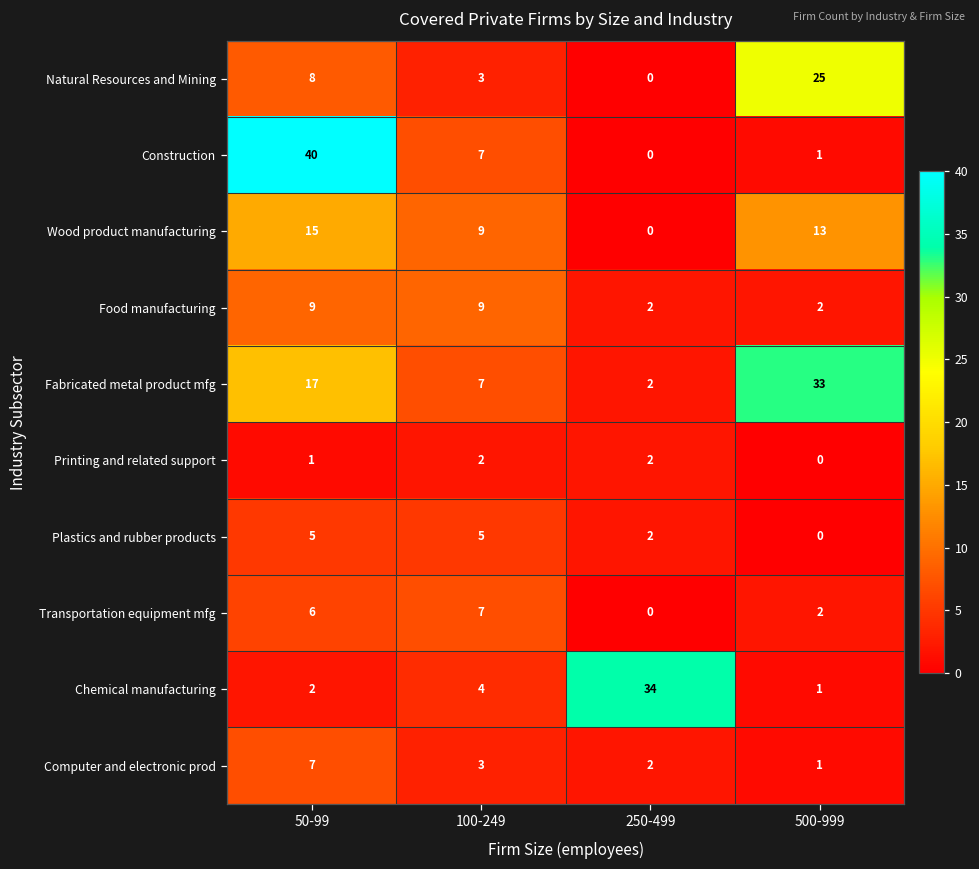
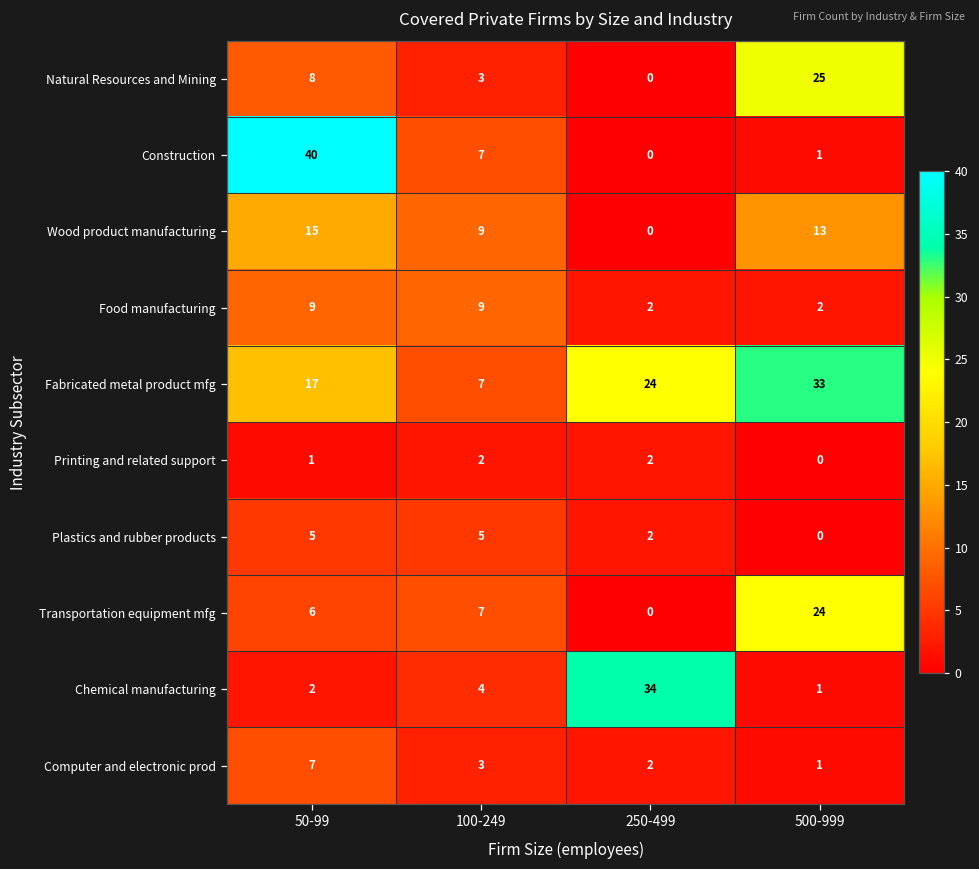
  {
    "Natural Resources and Mining": {
      "50-99": 8,
      "100-249": 3,
      "250-499": 0,
      "500-999": 25
    },
    "Construction": {
      "50-99": 40,
      "100-249": 7,
      "250-499": 0,
      "500-999": 1
    },
    "Wood product manufacturing": {
      "50-99": 15,
      "100-249": 9,
      "250-499": 0,
      "500-999": 13
    },
    "Food manufacturing": {
      "50-99": 9,
      "100-249": 9,
      "250-499": 2,
      "500-999": 2
    },
    "Fabricated metal product mfg": {
      "50-99": 17,
      "100-249": 7,
-     "250-499": 2,
+     "250-499": 24,
      "500-999": 33
    },
    "Printing and related support": {
      "50-99": 1,
      "100-249": 2,
      "250-499": 2,
      "500-999": 0
    },
    "Plastics and rubber products": {
      "50-99": 5,
      "100-249": 5,
      "250-499": 2,
      "500-999": 0
    },
    "Transportation equipment mfg": {
      "50-99": 6,
      "100-249": 7,
      "250-499": 0,
-     "500-999": 2
+     "500-999": 24
    },
    "Chemical manufacturing": {
      "50-99": 2,
      "100-249": 4,
      "250-499": 34,
      "500-999": 1
    },
    "Computer and electronic prod": {
      "50-99": 7,
      "100-249": 3,
      "250-499": 2,
      "500-999": 1
    }
  }
